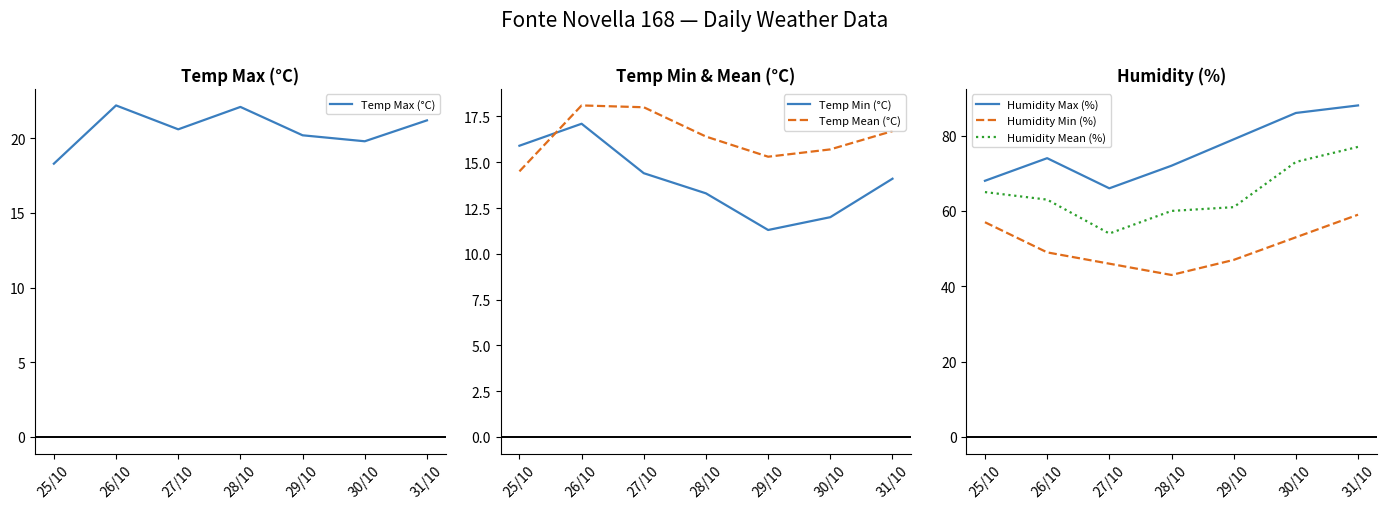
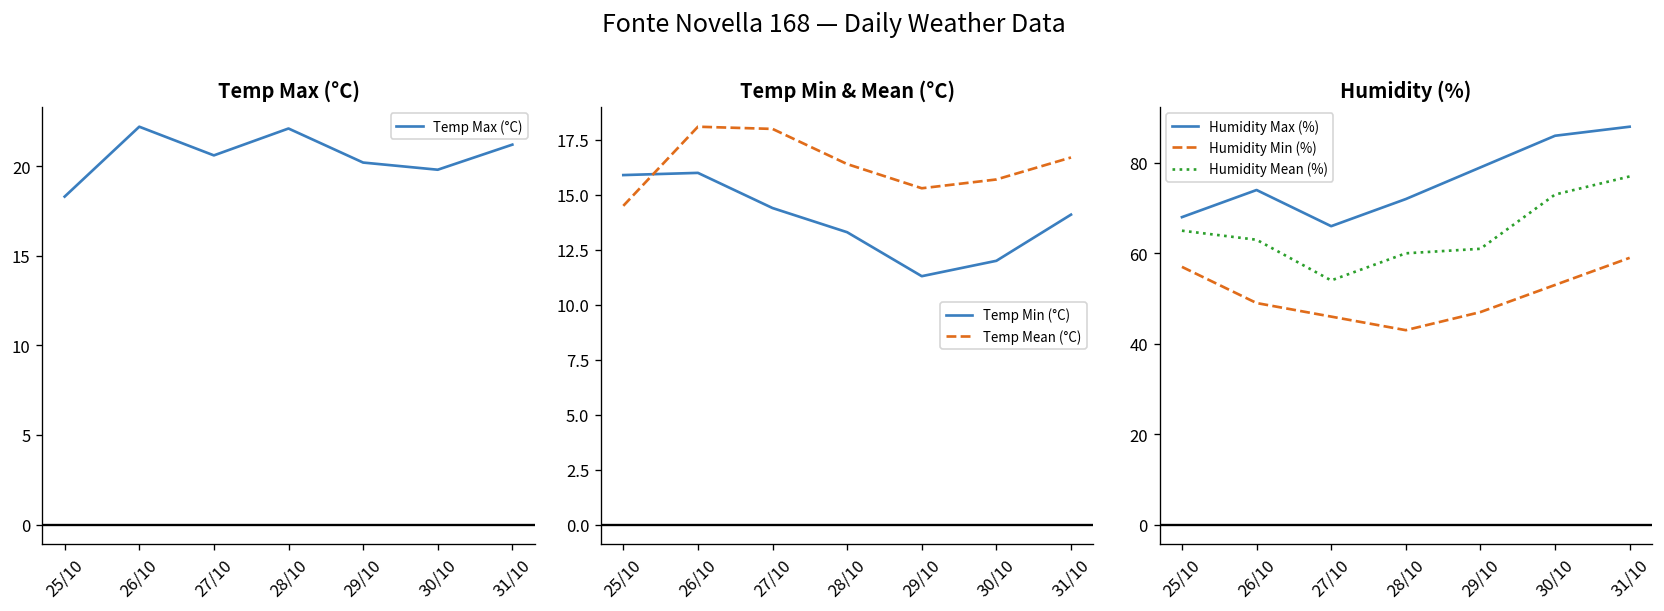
  {
    "Temp Max (°C)": {
      "25/10": 18.3,
      "26/10": 22.2,
      "27/10": 20.6,
      "28/10": 22.1,
      "29/10": 20.2,
      "30/10": 19.8,
      "31/10": 21.2
    },
    "Temp Min & Mean (°C)": {
      "Temp Min (°C)": {
        "25/10": 15.9,
-       "26/10": 17.1,
+       "26/10": 16.0,
        "27/10": 14.4,
        "28/10": 13.3,
        "29/10": 11.3,
        "30/10": 12.0,
        "31/10": 14.1
      },
      "Temp Mean (°C)": {
        "25/10": 14.5,
        "26/10": 18.1,
        "27/10": 18.0,
        "28/10": 16.4,
        "29/10": 15.3,
        "30/10": 15.7,
        "31/10": 16.7
      }
    },
    "Humidity (%)": {
      "Humidity Max (%)": {
        "25/10": 68,
        "26/10": 74,
        "27/10": 66,
        "28/10": 72,
        "29/10": 79,
        "30/10": 86,
        "31/10": 88
      },
      "Humidity Min (%)": {
        "25/10": 57,
        "26/10": 49,
        "27/10": 46,
        "28/10": 43,
        "29/10": 47,
        "30/10": 53,
        "31/10": 59
      },
      "Humidity Mean (%)": {
        "25/10": 65,
        "26/10": 63,
        "27/10": 54,
        "28/10": 60,
        "29/10": 61,
        "30/10": 73,
        "31/10": 77
      }
    }
  }
